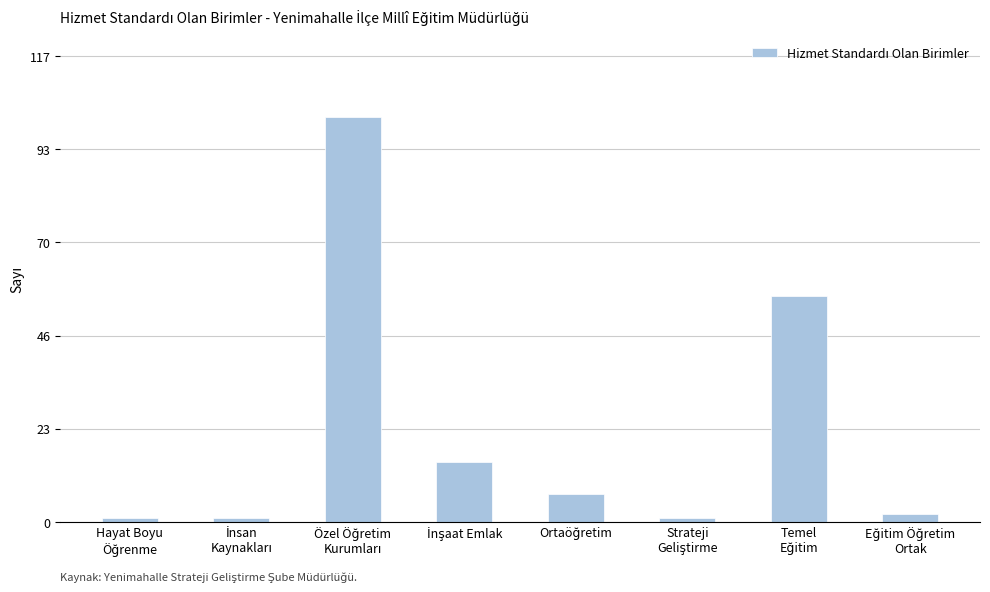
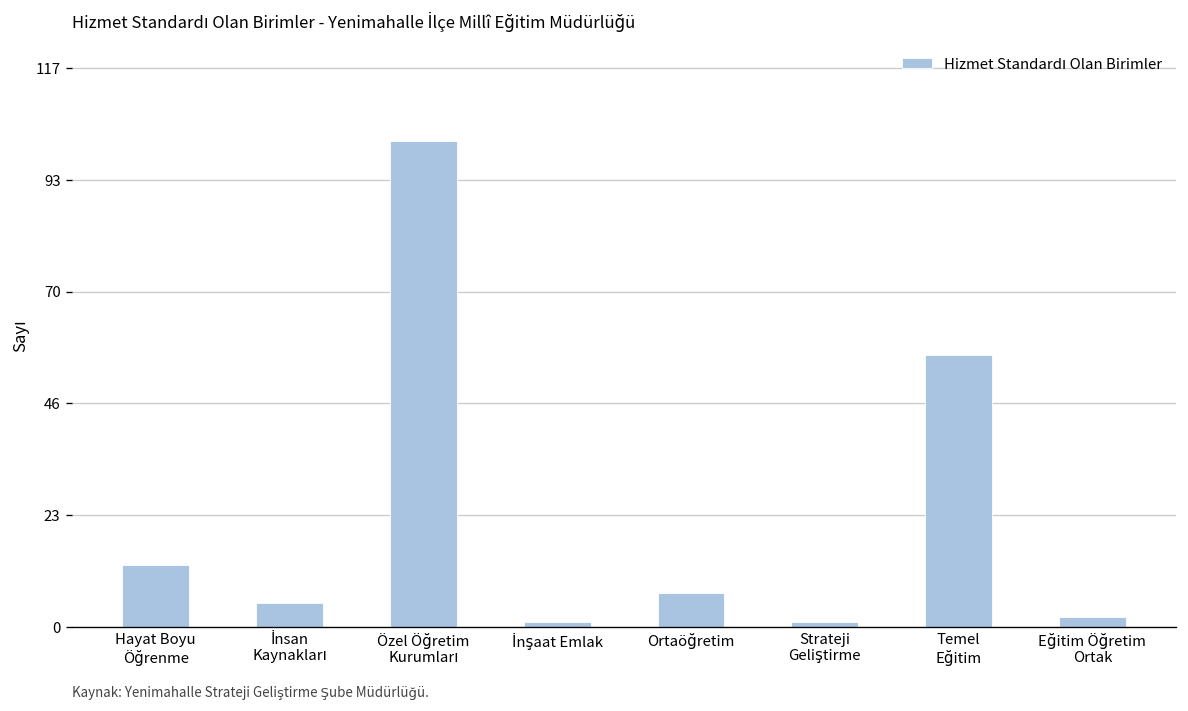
  {
-   "Hayat Boyu Öğrenme": 1,
-   "İnsan Kaynakları": 1,
+   "Hayat Boyu Öğrenme": 13,
+   "İnsan Kaynakları": 5,
    "Özel Öğretim Kurumları": 102,
-   "İnşaat Emlak": 15,
+   "İnşaat Emlak": 1,
    "Ortaöğretim": 7,
    "Strateji Geliştirme": 1,
    "Temel Eğitim": 57,
    "Eğitim Öğretim Ortak": 2
  }
